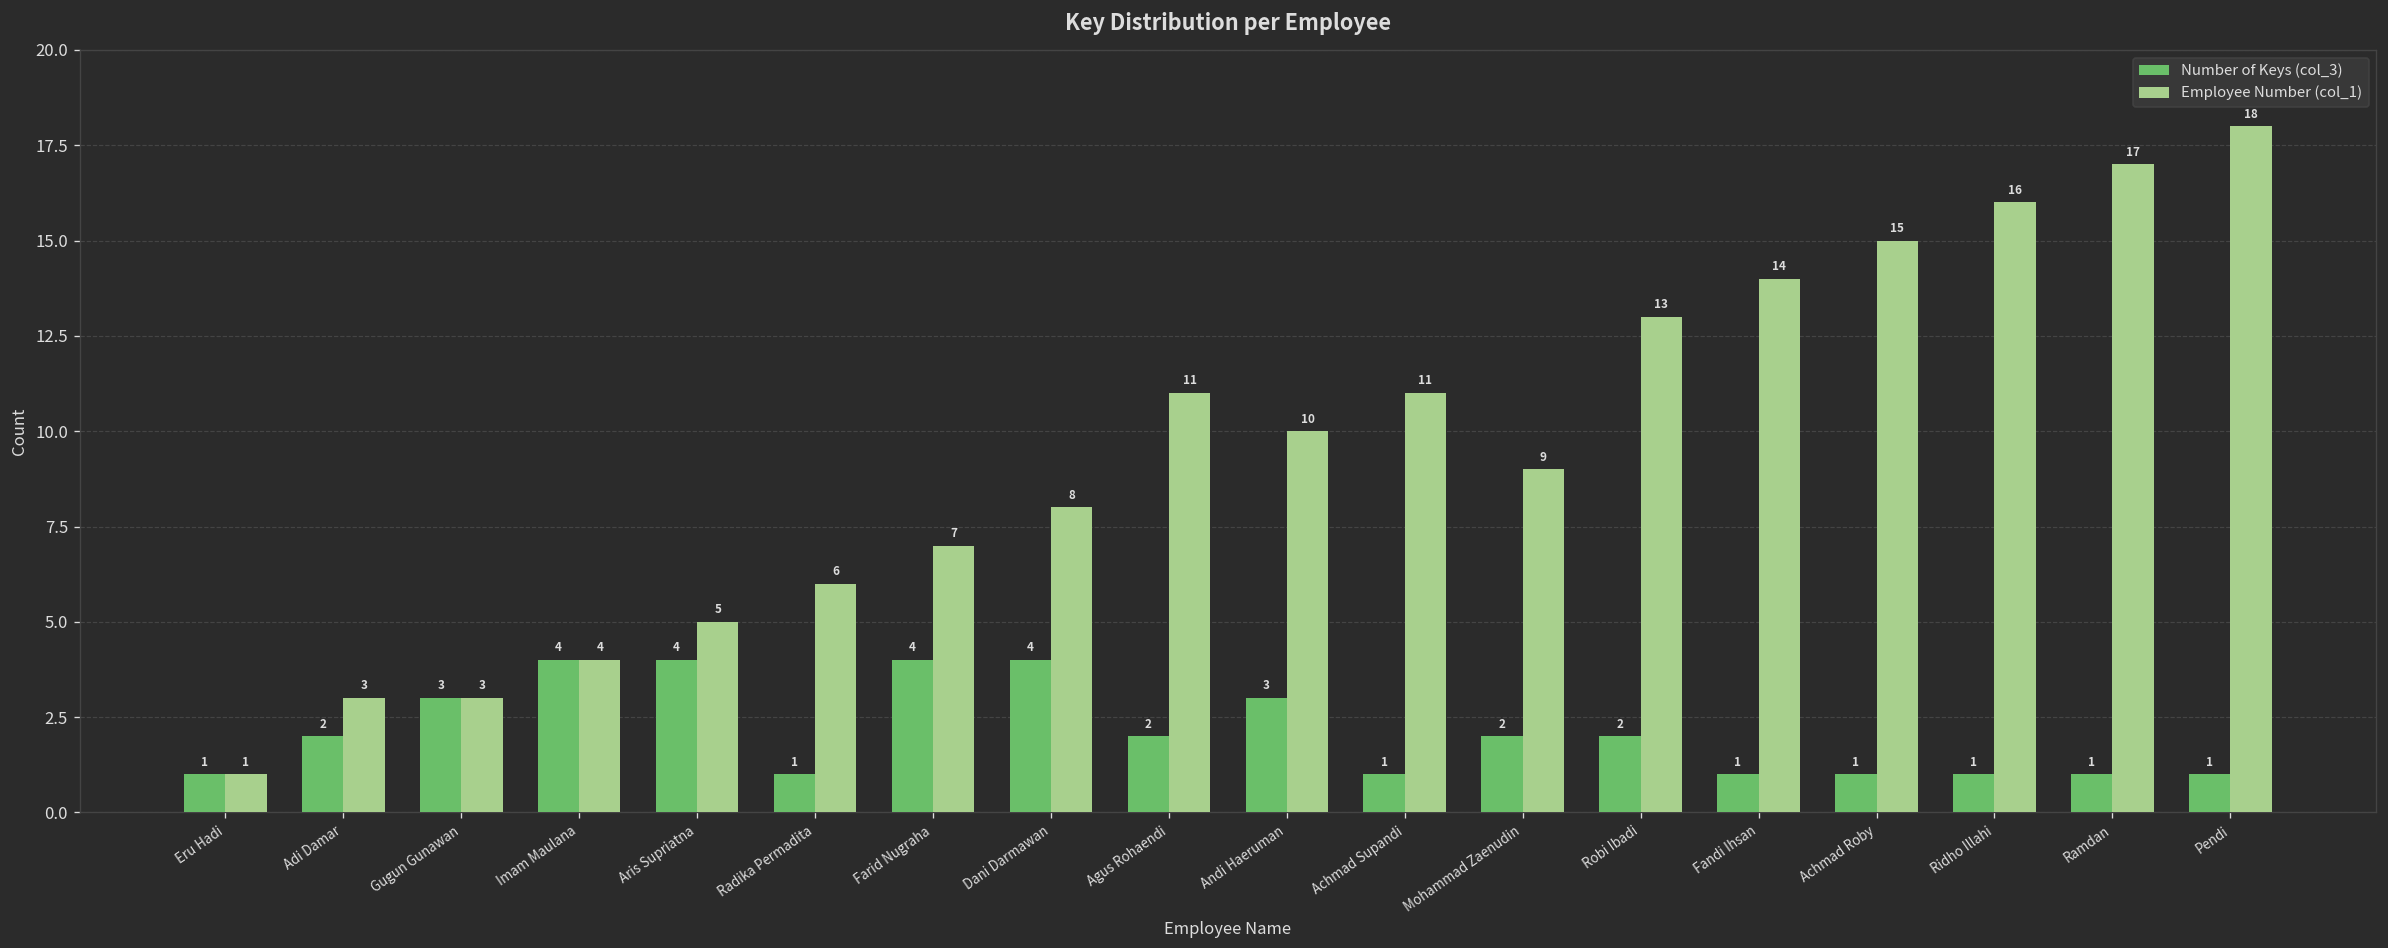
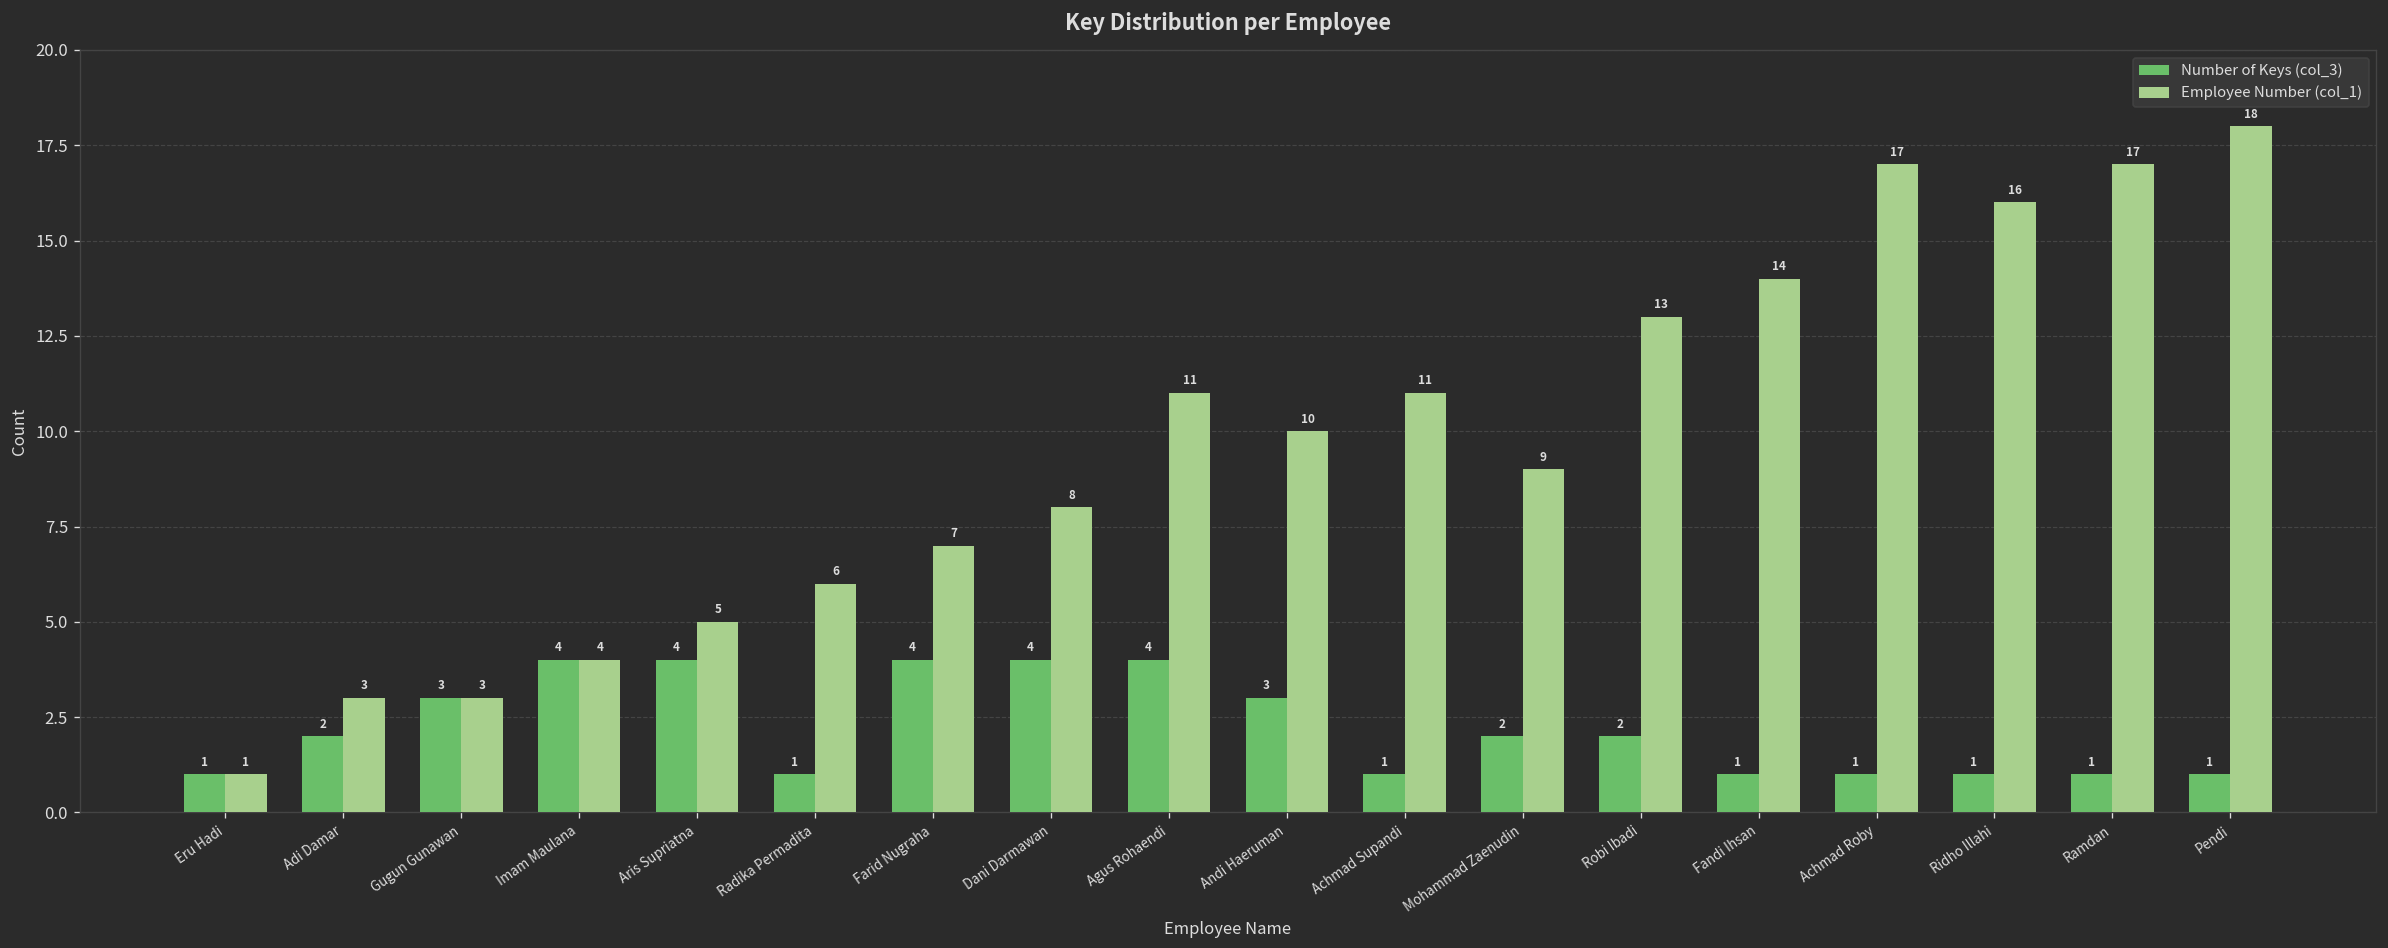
  {
    "Number of Keys (col_3)": {
      "Eru Hadi": 1,
      "Adi Damar": 2,
      "Gugun Gunawan": 3,
      "Imam Maulana": 4,
      "Aris Supriatna": 4,
      "Radika Permadita": 1,
      "Farid Nugraha": 4,
      "Dani Darmawan": 4,
-     "Agus Rohaendi": 2,
+     "Agus Rohaendi": 4,
      "Andi Haeruman": 3,
      "Achmad Supandi": 1,
      "Mohammad Zaenudin": 2,
      "Robi Ibadi": 2,
      "Fandi Ihsan": 1,
      "Achmad Roby": 1,
      "Ridho Illahi": 1,
      "Ramdan": 1,
      "Pendi": 1
    },
    "Employee Number (col_1)": {
      "Eru Hadi": 1,
      "Adi Damar": 3,
      "Gugun Gunawan": 3,
      "Imam Maulana": 4,
      "Aris Supriatna": 5,
      "Radika Permadita": 6,
      "Farid Nugraha": 7,
      "Dani Darmawan": 8,
      "Agus Rohaendi": 11,
      "Andi Haeruman": 10,
      "Achmad Supandi": 11,
      "Mohammad Zaenudin": 9,
      "Robi Ibadi": 13,
      "Fandi Ihsan": 14,
-     "Achmad Roby": 15,
+     "Achmad Roby": 17,
      "Ridho Illahi": 16,
      "Ramdan": 17
    }
  }
